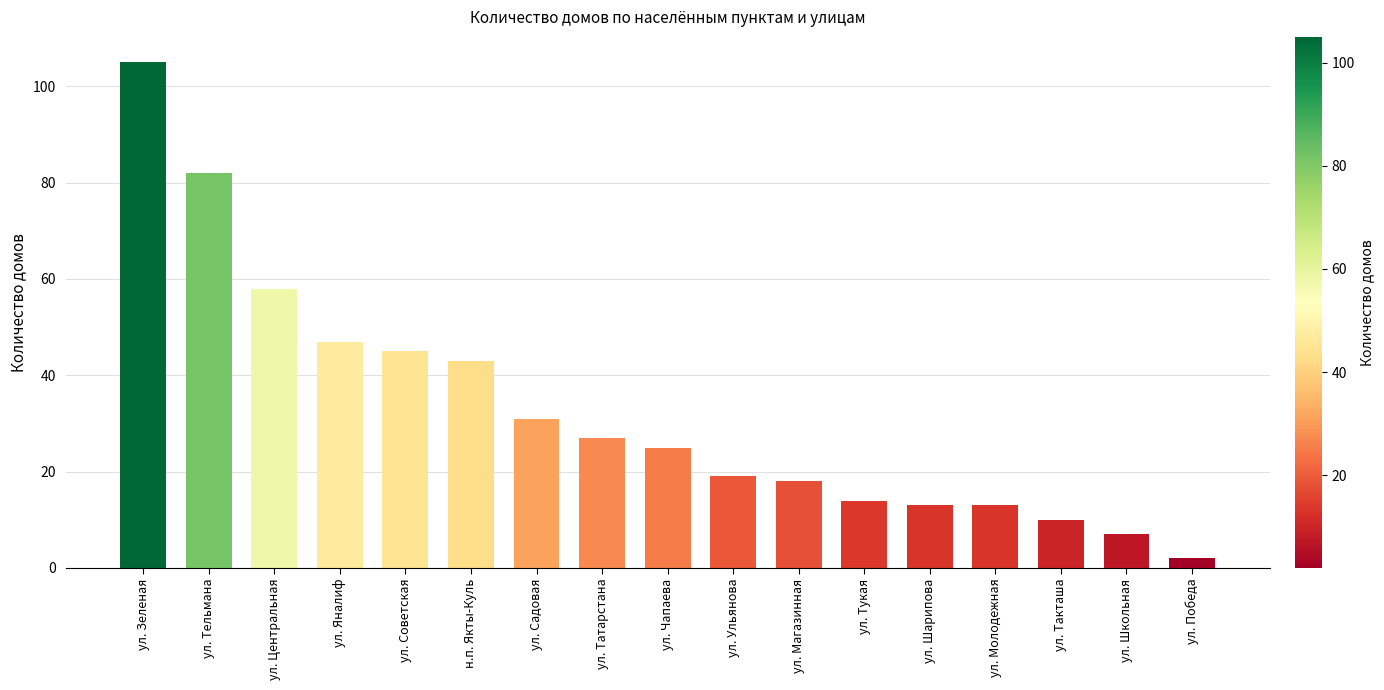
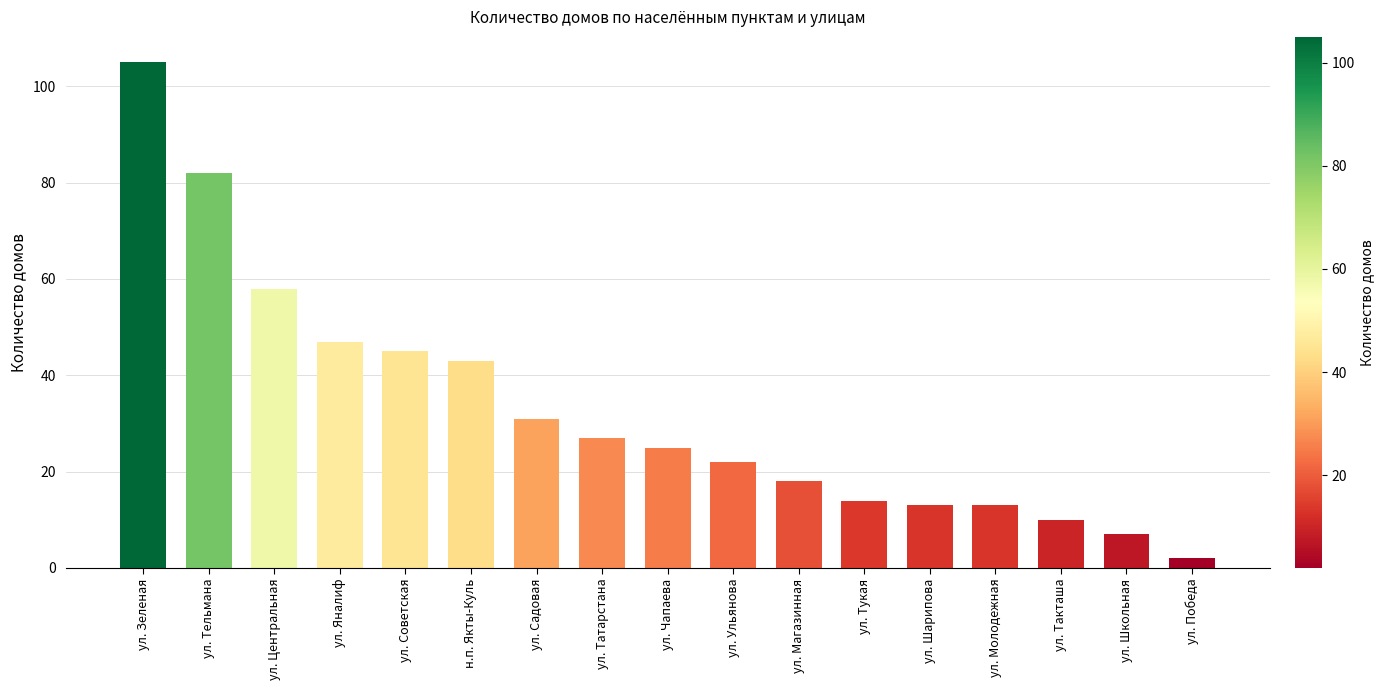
  {
    "ул. Зеленая": 105,
    "ул. Тельмана": 82,
    "ул. Центральная": 58,
    "ул. Яналиф": 47,
    "ул. Советская": 45,
    "н.п. Якты-Куль": 43,
    "ул. Садовая": 31,
    "ул. Татарстана": 27,
    "ул. Чапаева": 25,
-   "ул. Ульянова": 19,
+   "ул. Ульянова": 22,
    "ул. Магазинная": 18,
    "ул. Тукая": 14,
    "ул. Шарипова": 13,
    "ул. Молодежная": 13,
    "ул. Такташа": 10,
    "ул. Школьная": 7,
    "ул. Победа": 2
  }
